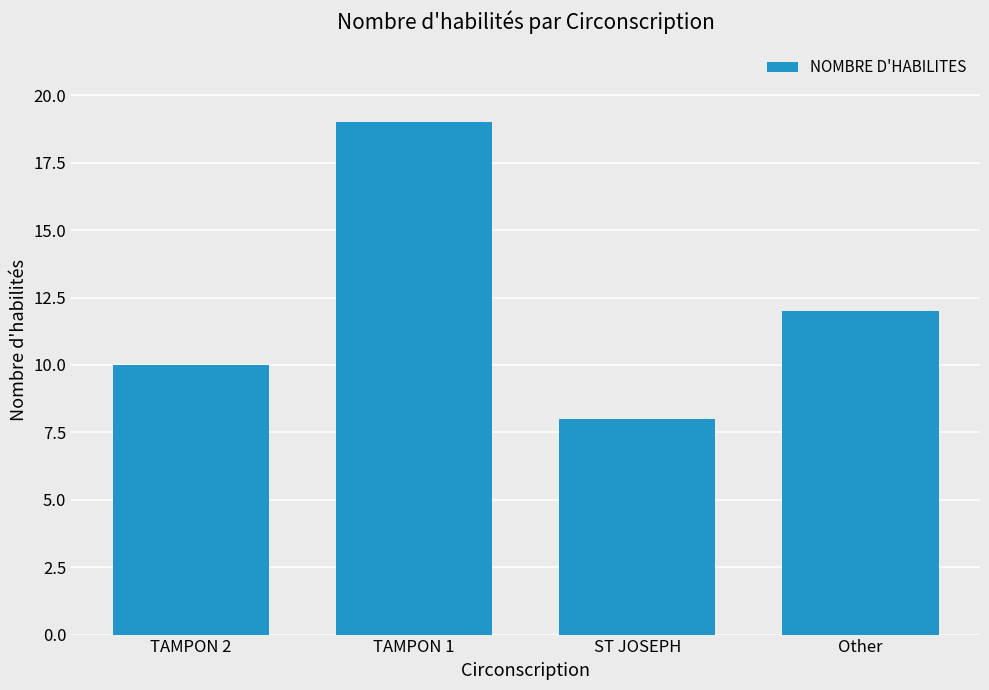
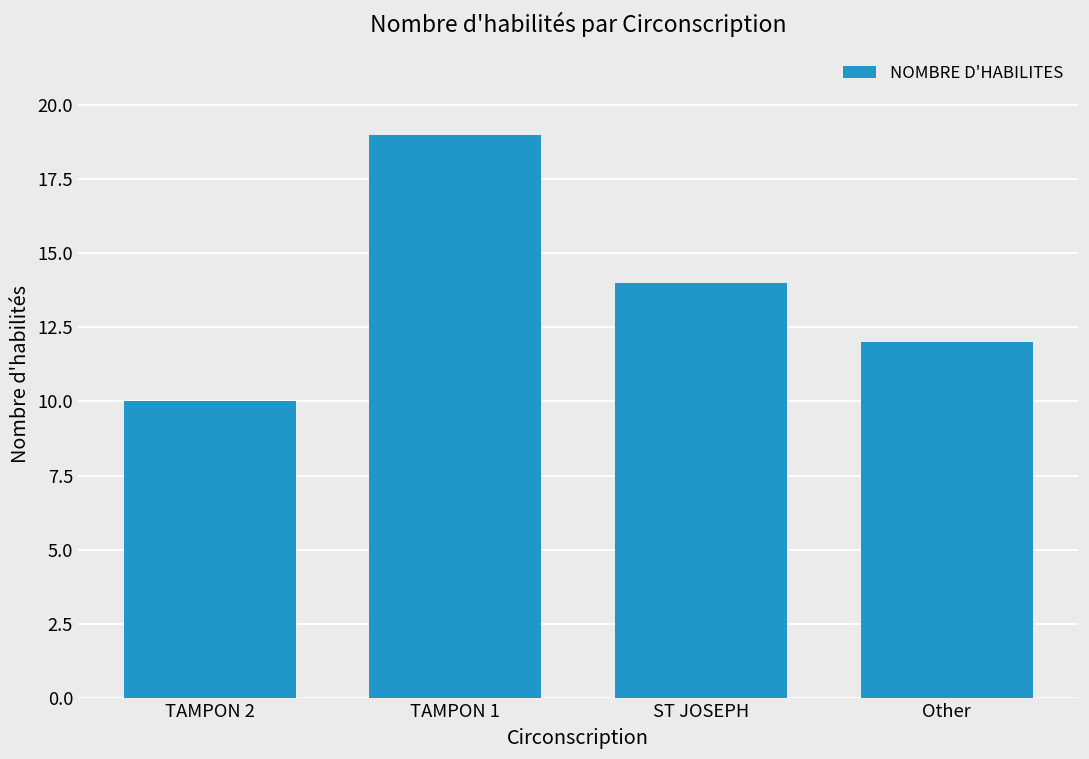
  {
    "TAMPON 2": 10,
    "TAMPON 1": 19,
-   "ST JOSEPH": 8,
+   "ST JOSEPH": 14,
    "Other": 12
  }
